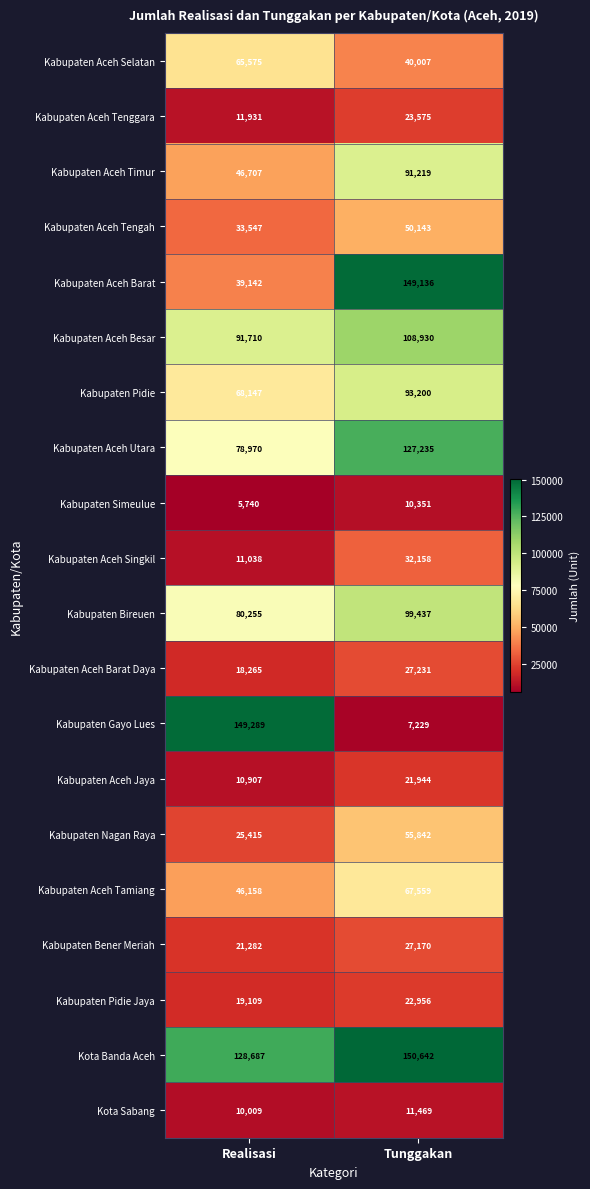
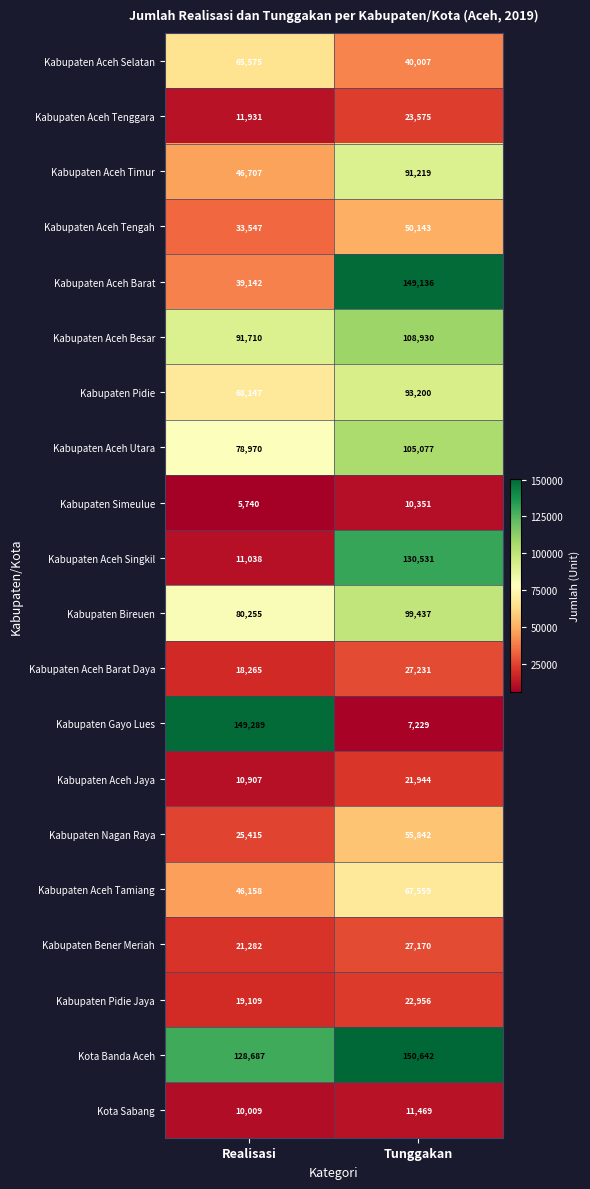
  {
    "Kabupaten Aceh Selatan": {
      "Realisasi": "65,575",
      "Tunggakan": "40,007"
    },
    "Kabupaten Aceh Tenggara": {
      "Realisasi": "11,931",
      "Tunggakan": "23,575"
    },
    "Kabupaten Aceh Timur": {
      "Realisasi": "46,707",
      "Tunggakan": "91,219"
    },
    "Kabupaten Aceh Tengah": {
      "Realisasi": "33,547",
      "Tunggakan": "50,143"
    },
    "Kabupaten Aceh Barat": {
      "Realisasi": "39,142",
      "Tunggakan": "149,136"
    },
    "Kabupaten Aceh Besar": {
      "Realisasi": "91,710",
      "Tunggakan": "108,930"
    },
    "Kabupaten Pidie": {
      "Realisasi": "68,147",
      "Tunggakan": "93,200"
    },
    "Kabupaten Aceh Utara": {
      "Realisasi": "78,970",
-     "Tunggakan": "127,235"
+     "Tunggakan": "105,077"
    },
    "Kabupaten Simeulue": {
      "Realisasi": "5,740",
      "Tunggakan": "10,351"
    },
    "Kabupaten Aceh Singkil": {
      "Realisasi": "11,038",
-     "Tunggakan": "32,158"
+     "Tunggakan": "130,531"
    },
    "Kabupaten Bireuen": {
      "Realisasi": "80,255",
      "Tunggakan": "99,437"
    },
    "Kabupaten Aceh Barat Daya": {
      "Realisasi": "18,265",
      "Tunggakan": "27,231"
    },
    "Kabupaten Gayo Lues": {
      "Realisasi": "149,289",
      "Tunggakan": "7,229"
    },
    "Kabupaten Aceh Jaya": {
      "Realisasi": "10,907",
      "Tunggakan": "21,944"
    },
    "Kabupaten Nagan Raya": {
      "Realisasi": "25,415",
      "Tunggakan": "55,842"
    },
    "Kabupaten Aceh Tamiang": {
      "Realisasi": "46,158",
      "Tunggakan": "67,559"
    },
    "Kabupaten Bener Meriah": {
      "Realisasi": "21,282",
      "Tunggakan": "27,170"
    },
    "Kabupaten Pidie Jaya": {
      "Realisasi": "19,109",
      "Tunggakan": "22,956"
    },
    "Kota Banda Aceh": {
      "Realisasi": "128,687",
      "Tunggakan": "150,642"
    },
    "Kota Sabang": {
      "Realisasi": "10,009",
      "Tunggakan": "11,469"
    }
  }
